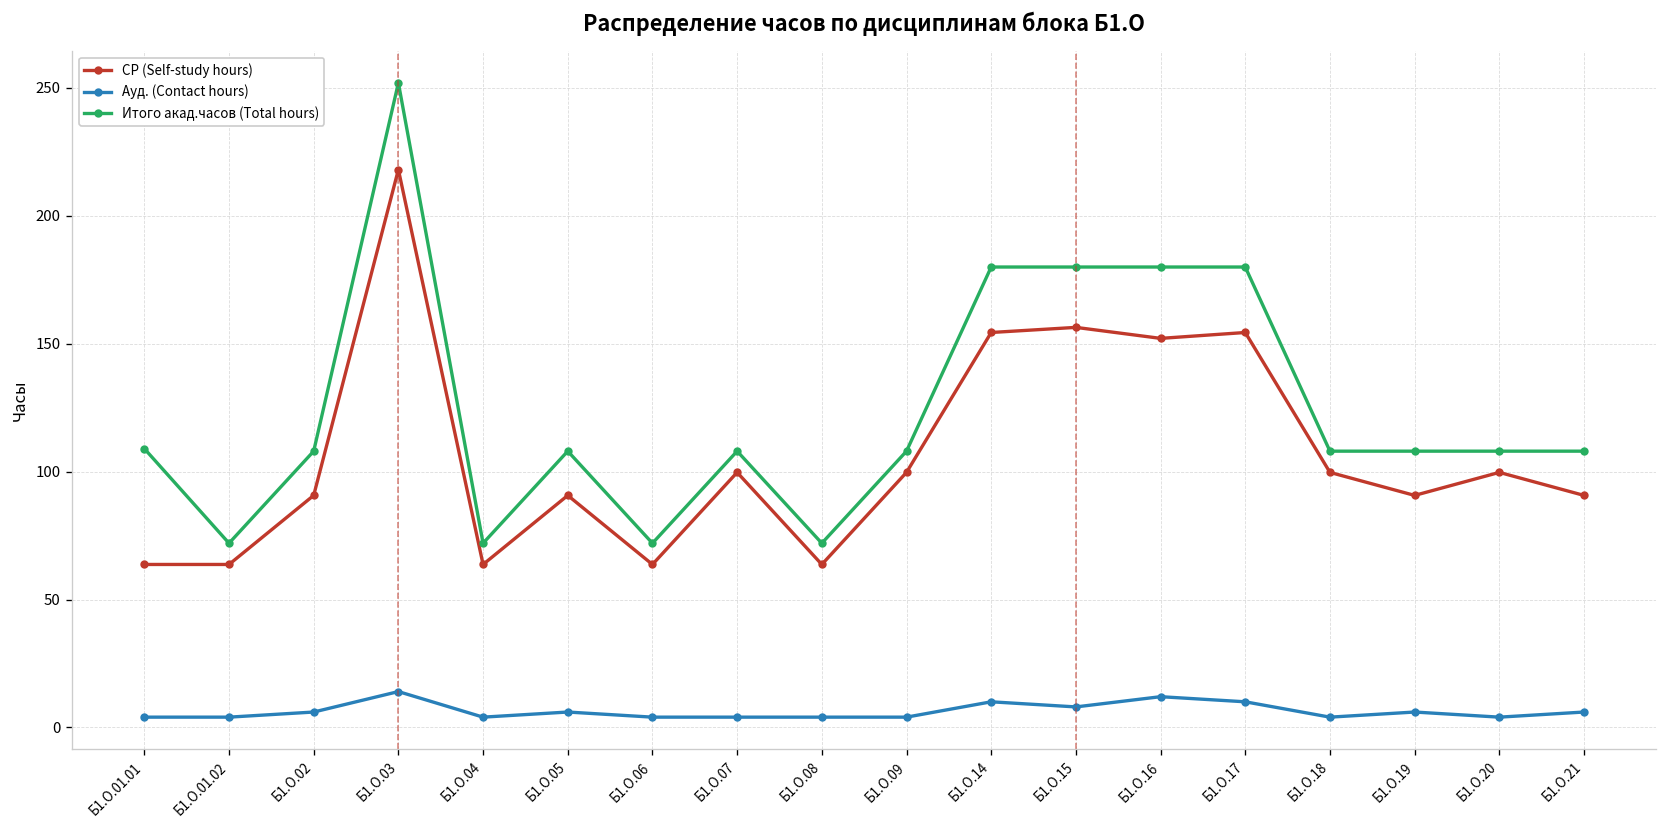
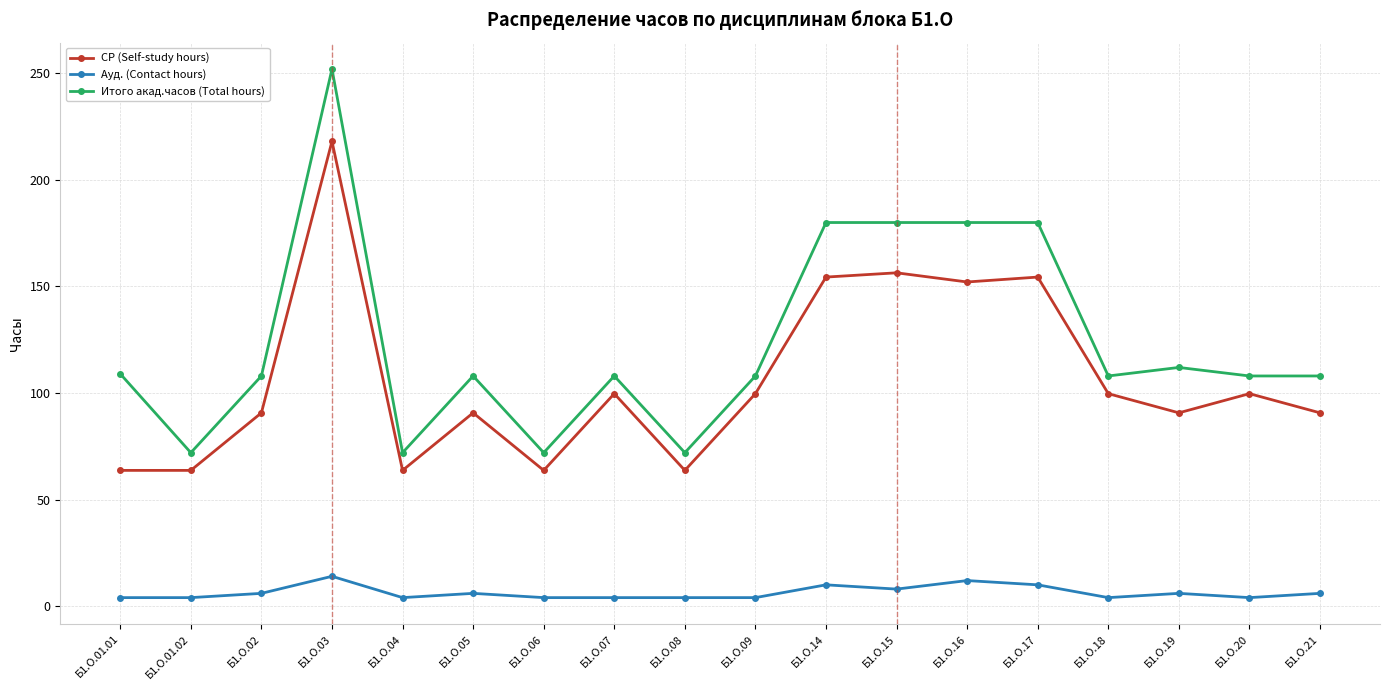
  {
    "СР (Self-study hours)": {
      "Б1.О.01.01": 64,
      "Б1.О.01.02": 64,
      "Б1.О.02": 91,
      "Б1.О.03": 218,
      "Б1.О.04": 64,
      "Б1.О.05": 91,
      "Б1.О.06": 64,
      "Б1.О.07": 100,
      "Б1.О.08": 64,
      "Б1.О.09": 100,
      "Б1.О.14": 154,
      "Б1.О.15": 156,
      "Б1.О.16": 152,
      "Б1.О.17": 154,
      "Б1.О.18": 100,
      "Б1.О.19": 91,
      "Б1.О.20": 100,
      "Б1.О.21": 91
    },
    "Ауд. (Contact hours)": {
      "Б1.О.01.01": 4,
      "Б1.О.01.02": 4,
      "Б1.О.02": 6,
      "Б1.О.03": 14,
      "Б1.О.04": 4,
      "Б1.О.05": 6,
      "Б1.О.06": 4,
      "Б1.О.07": 4,
      "Б1.О.08": 4,
      "Б1.О.09": 4,
      "Б1.О.14": 10,
      "Б1.О.15": 8,
      "Б1.О.16": 12,
      "Б1.О.17": 10,
      "Б1.О.18": 4,
      "Б1.О.19": 6,
      "Б1.О.20": 4,
      "Б1.О.21": 6
    },
    "Итого акад.часов (Total hours)": {
      "Б1.О.01.01": 109,
      "Б1.О.01.02": 72,
      "Б1.О.02": 108,
      "Б1.О.03": 252,
      "Б1.О.04": 72,
      "Б1.О.05": 108,
      "Б1.О.06": 72,
      "Б1.О.07": 108,
      "Б1.О.08": 72,
      "Б1.О.09": 108,
      "Б1.О.14": 180,
      "Б1.О.15": 180,
      "Б1.О.16": 180,
      "Б1.О.17": 180,
      "Б1.О.18": 108,
-     "Б1.О.19": 108,
+     "Б1.О.19": 112,
      "Б1.О.20": 108,
      "Б1.О.21": 108
    }
  }
